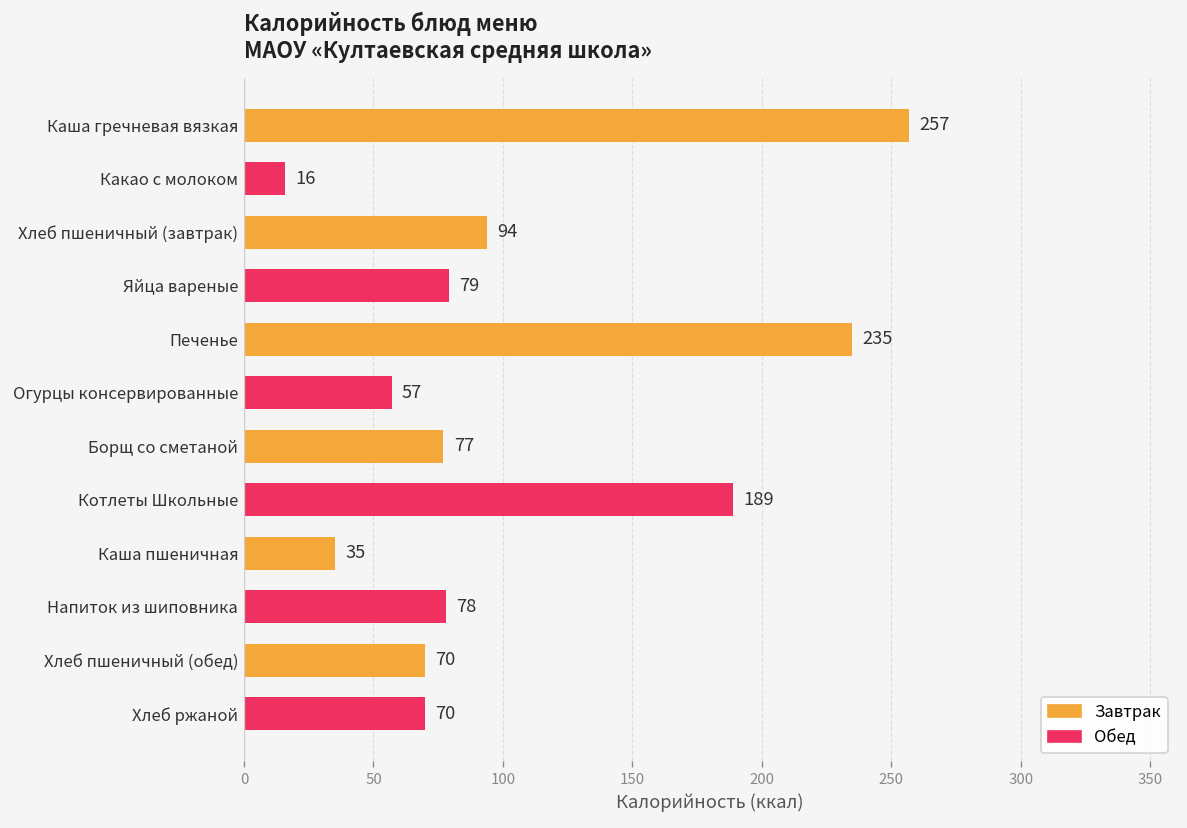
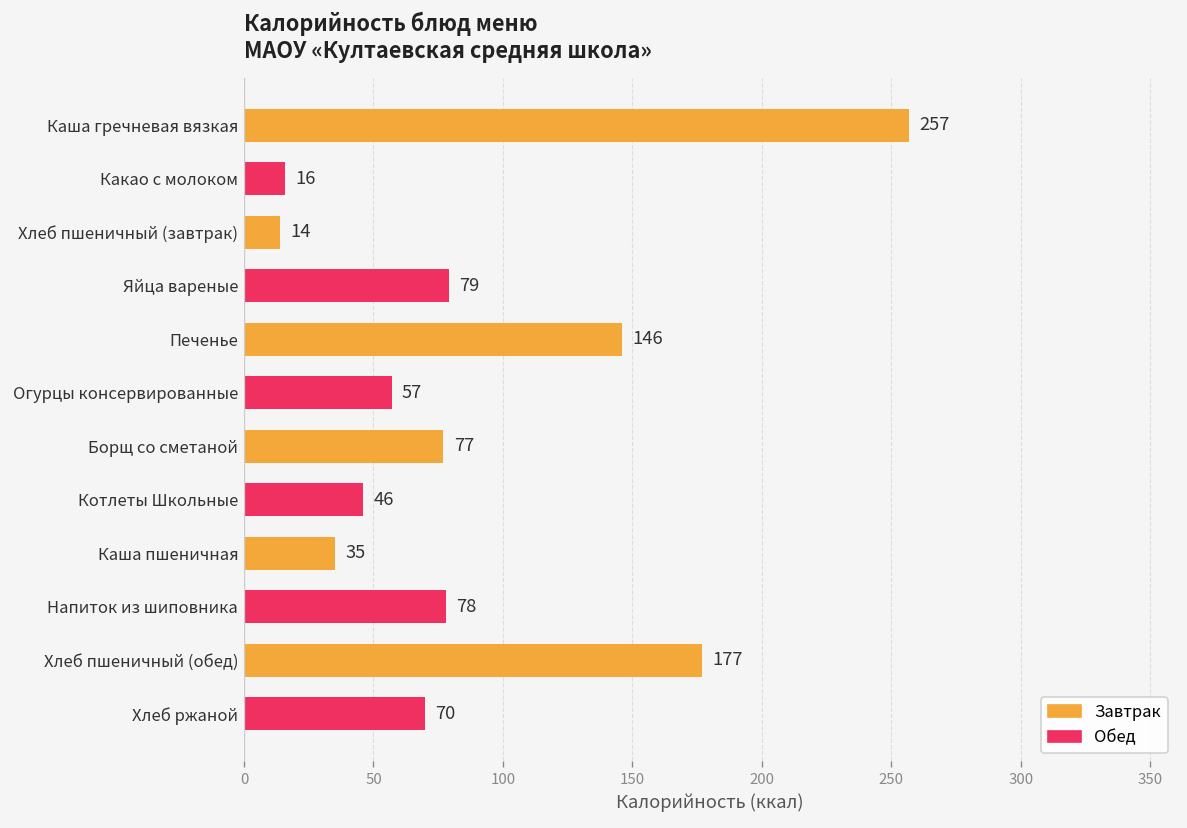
  {
    "Каша гречневая вязкая": 257,
    "Какао с молоком": 16,
-   "Хлеб пшеничный (завтрак)": 94,
+   "Хлеб пшеничный (завтрак)": 14,
    "Яйца вареные": 79,
-   "Печенье": 235,
+   "Печенье": 146,
    "Огурцы консервированные": 57,
    "Борщ со сметаной": 77,
-   "Котлеты Школьные": 189,
+   "Котлеты Школьные": 46,
    "Каша пшеничная": 35,
    "Напиток из шиповника": 78,
-   "Хлеб пшеничный (обед)": 70,
+   "Хлеб пшеничный (обед)": 177,
    "Хлеб ржаной": 70
  }
